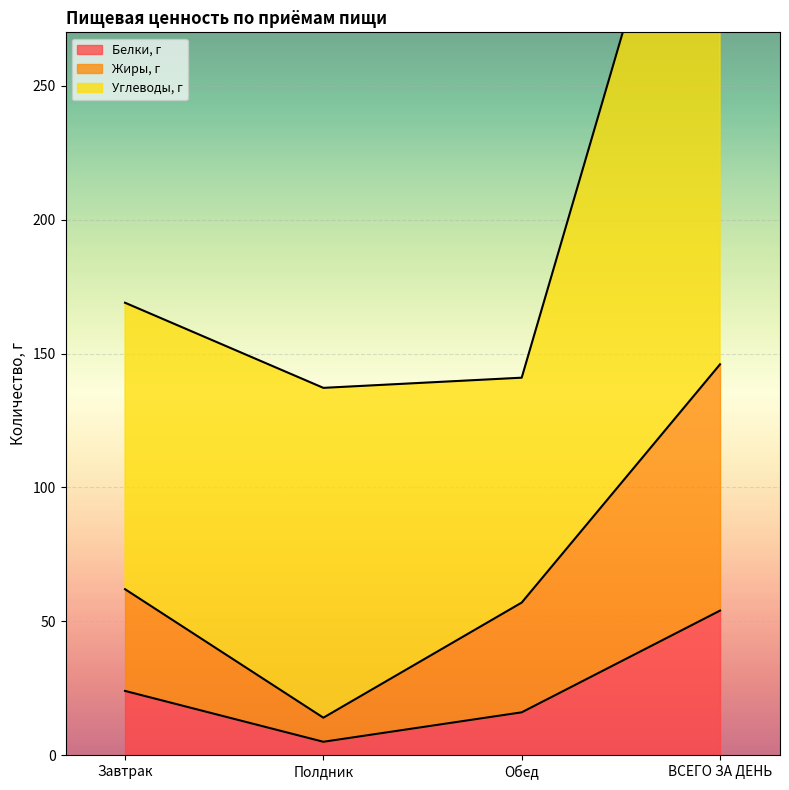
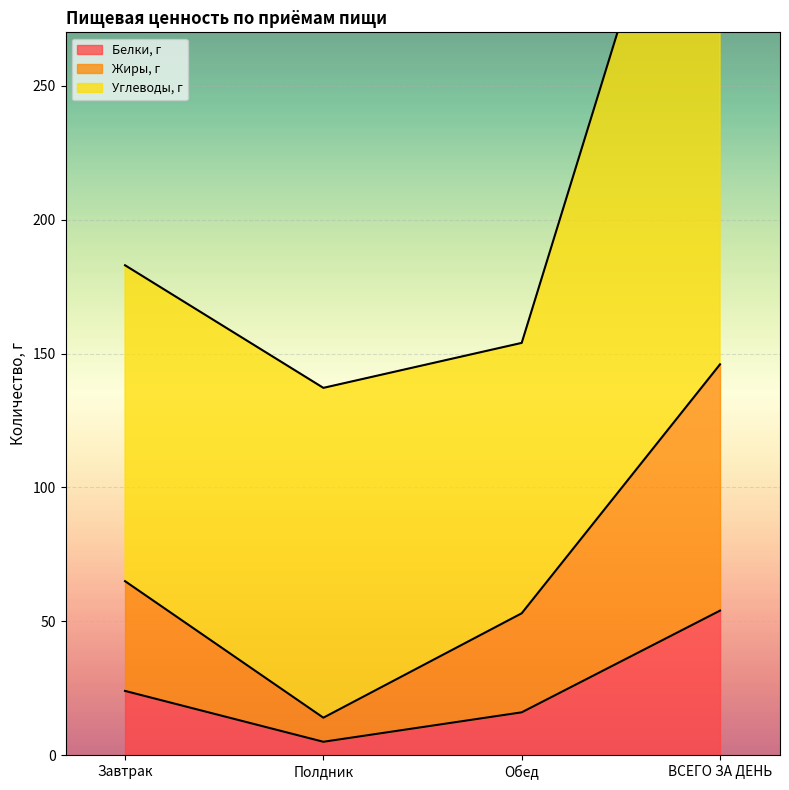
  {
    "Белки, г": {
      "Завтрак": 24,
      "Полдник": 5,
      "Обед": 16,
      "ВСЕГО ЗА ДЕНЬ": 54
    },
    "Жиры, г": {
-     "Завтрак": 38,
+     "Завтрак": 41,
      "Полдник": 9,
-     "Обед": 41,
+     "Обед": 37,
      "ВСЕГО ЗА ДЕНЬ": 92
    },
    "Углеводы, г": {
-     "Завтрак": 107,
+     "Завтрак": 118,
      "Полдник": 123,
-     "Обед": 84
+     "Обед": 101
    }
  }
